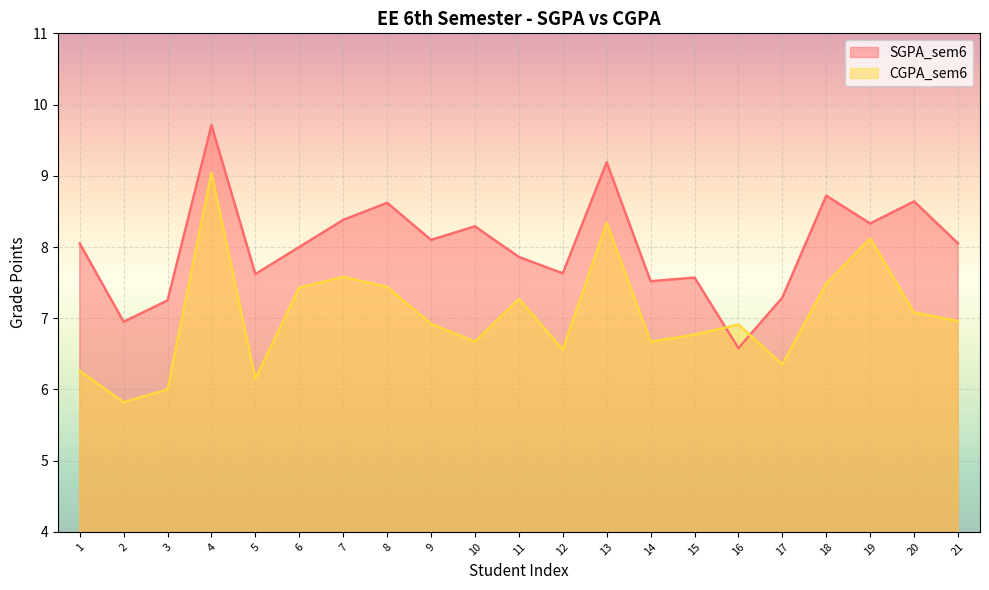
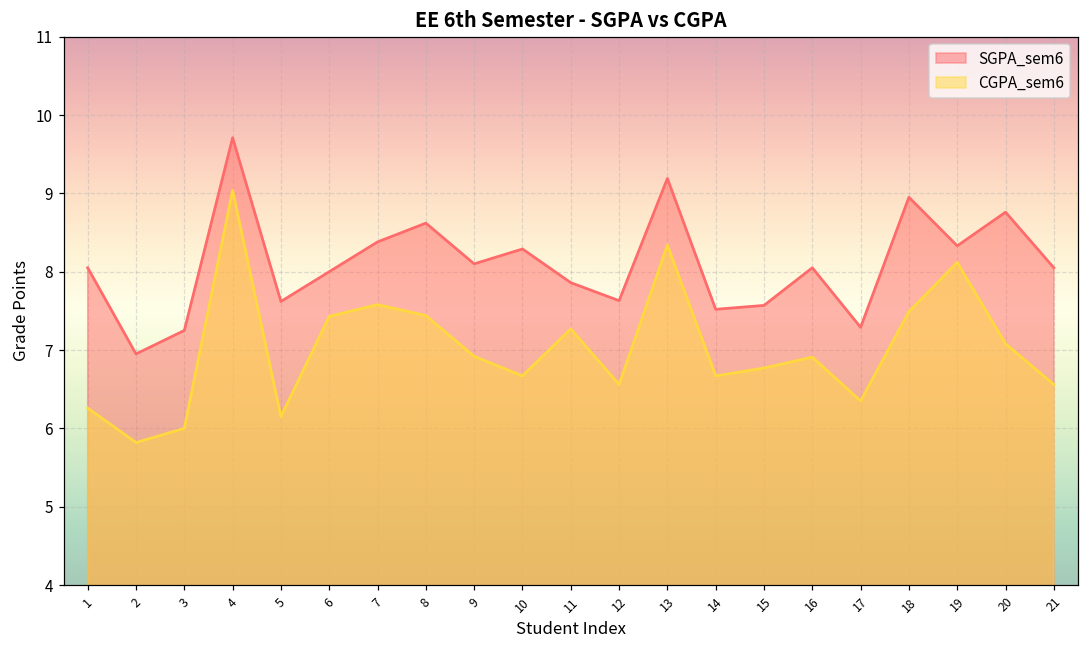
  {
    "SGPA_sem6": {
      "1": 8.1,
      "2": 7.0,
      "3": 7.3,
      "4": 9.7,
      "5": 7.6,
      "6": 8.0,
      "7": 8.4,
      "8": 8.6,
      "9": 8.1,
      "10": 8.3,
      "11": 7.9,
      "12": 7.6,
      "13": 9.2,
      "14": 7.5,
      "15": 7.6,
-     "16": 6.6,
+     "16": 8.1,
      "17": 7.3,
-     "18": 8.7,
+     "18": 9.0,
      "19": 8.3,
-     "20": 8.6,
+     "20": 8.8,
      "21": 8.1
    },
    "CGPA_sem6": {
      "1": 6.3,
      "2": 5.8,
      "3": 6.0,
      "4": 9.0,
      "5": 6.2,
      "6": 7.4,
      "7": 7.6,
      "8": 7.4,
      "9": 6.9,
      "10": 6.7,
      "11": 7.3,
      "12": 6.6,
      "13": 8.3,
      "14": 6.7,
      "15": 6.8,
      "16": 6.9,
      "17": 6.4,
      "18": 7.5,
      "19": 8.1,
      "20": 7.1,
-     "21": 7.0
+     "21": 6.6
    }
  }
